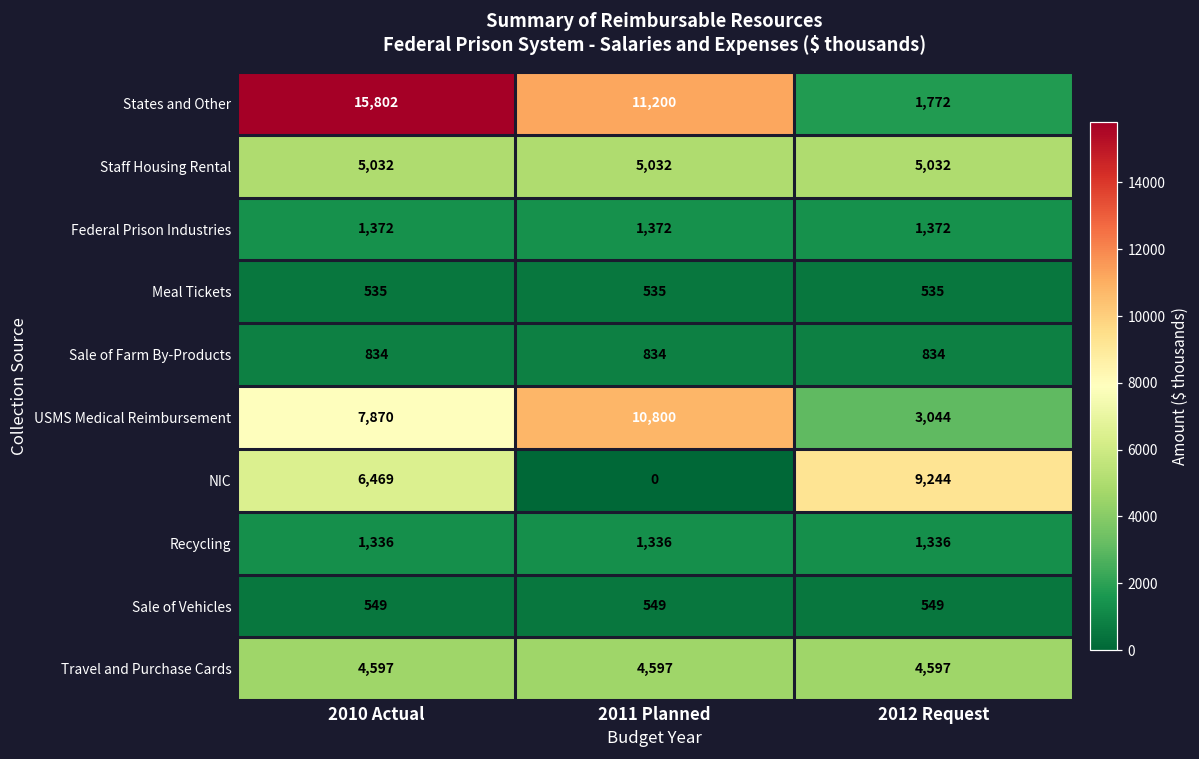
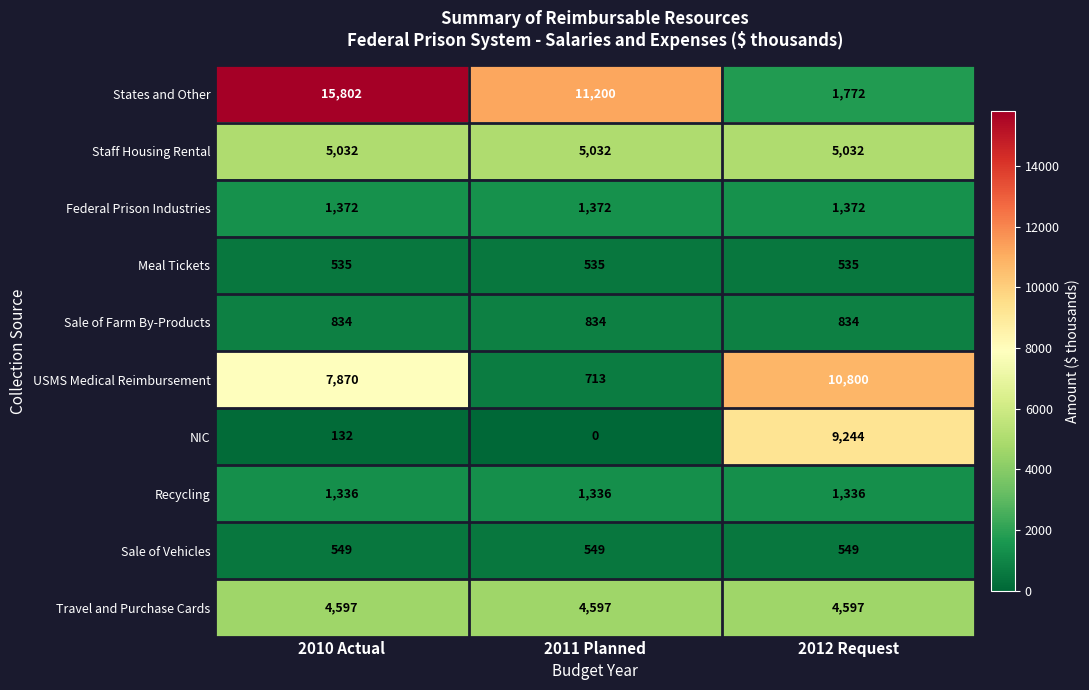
  {
    "States and Other": {
      "2010 Actual": "15,802",
      "2011 Planned": "11,200",
      "2012 Request": "1,772"
    },
    "Staff Housing Rental": {
      "2010 Actual": "5,032",
      "2011 Planned": "5,032",
      "2012 Request": "5,032"
    },
    "Federal Prison Industries": {
      "2010 Actual": "1,372",
      "2011 Planned": "1,372",
      "2012 Request": "1,372"
    },
    "Meal Tickets": {
      "2010 Actual": "535",
      "2011 Planned": "535",
      "2012 Request": "535"
    },
    "Sale of Farm By-Products": {
      "2010 Actual": "834",
      "2011 Planned": "834",
      "2012 Request": "834"
    },
    "USMS Medical Reimbursement": {
      "2010 Actual": "7,870",
-     "2011 Planned": "10,800",
-     "2012 Request": "3,044"
+     "2011 Planned": "713",
+     "2012 Request": "10,800"
    },
    "NIC": {
-     "2010 Actual": "6,469",
+     "2010 Actual": "132",
      "2011 Planned": "0",
      "2012 Request": "9,244"
    },
    "Recycling": {
      "2010 Actual": "1,336",
      "2011 Planned": "1,336",
      "2012 Request": "1,336"
    },
    "Sale of Vehicles": {
      "2010 Actual": "549",
      "2011 Planned": "549",
      "2012 Request": "549"
    },
    "Travel and Purchase Cards": {
      "2010 Actual": "4,597",
      "2011 Planned": "4,597",
      "2012 Request": "4,597"
    }
  }
